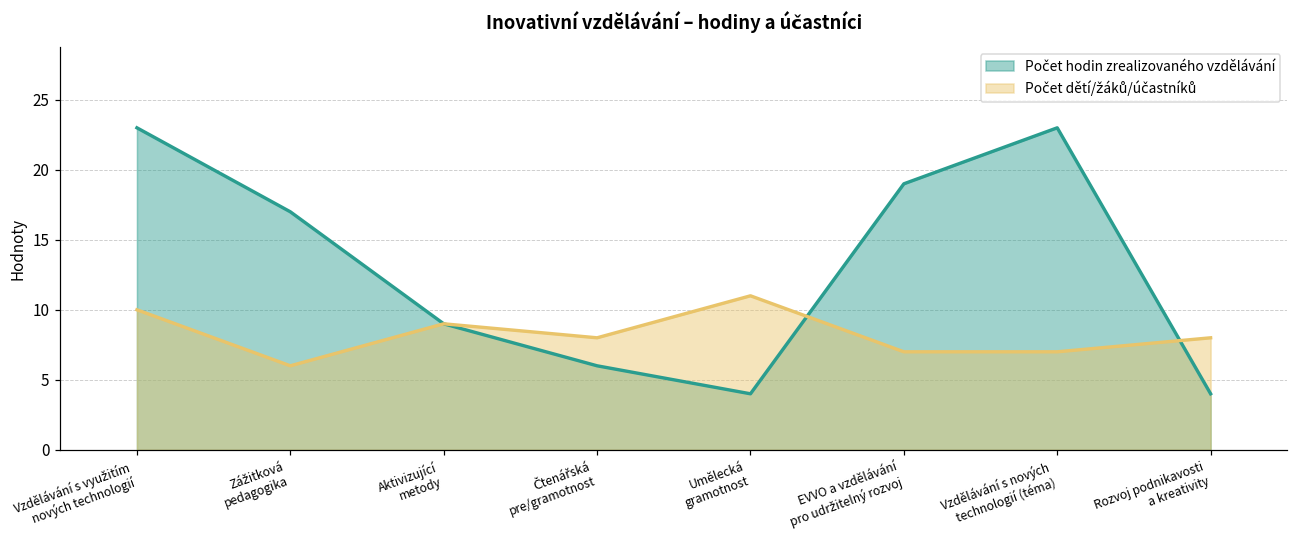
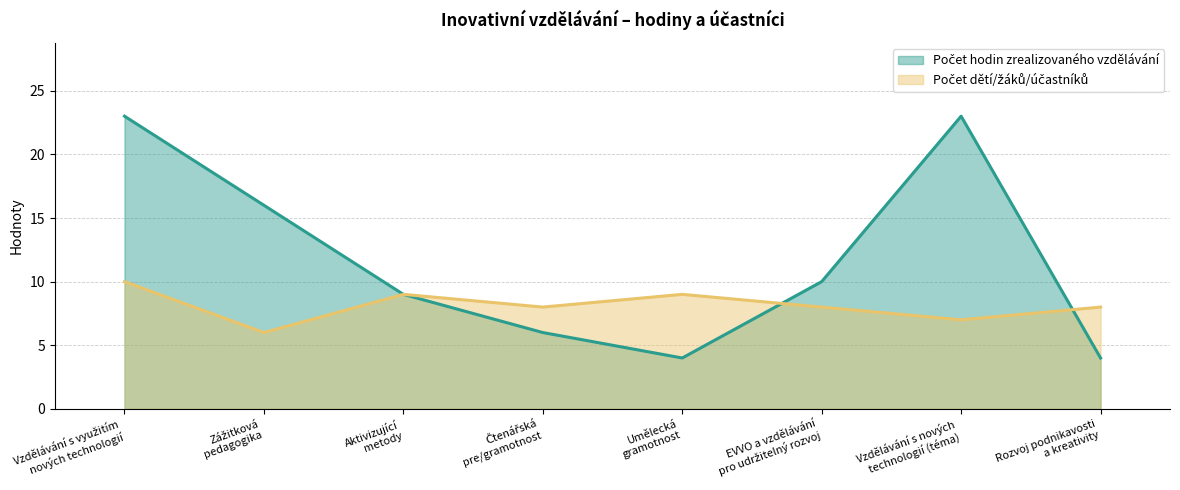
  {
    "Počet hodin zrealizovaného vzdělávání": {
      "Vzdělávání s využitím nových technologií": 23,
-     "Zážitková pedagogika": 17,
+     "Zážitková pedagogika": 16,
      "Čtenářská pre/gramotnost": 6,
      "Umělecká gramotnost": 4,
-     "EVVO a vzdělávání pro udržitelný rozvoj": 19,
+     "EVVO a vzdělávání pro udržitelný rozvoj": 10,
      "Vzdělávání s nových technologií (téma)": 23,
      "Rozvoj podnikavosti a kreativity": 4
    },
    "Počet dětí/žáků/účastníků": {
      "Vzdělávání s využitím nových technologií": 10,
      "Zážitková pedagogika": 6,
      "Čtenářská pre/gramotnost": 8,
-     "Umělecká gramotnost": 11,
-     "EVVO a vzdělávání pro udržitelný rozvoj": 7,
+     "Umělecká gramotnost": 9,
+     "EVVO a vzdělávání pro udržitelný rozvoj": 8,
      "Vzdělávání s nových technologií (téma)": 7,
      "Rozvoj podnikavosti a kreativity": 8
    }
  }
